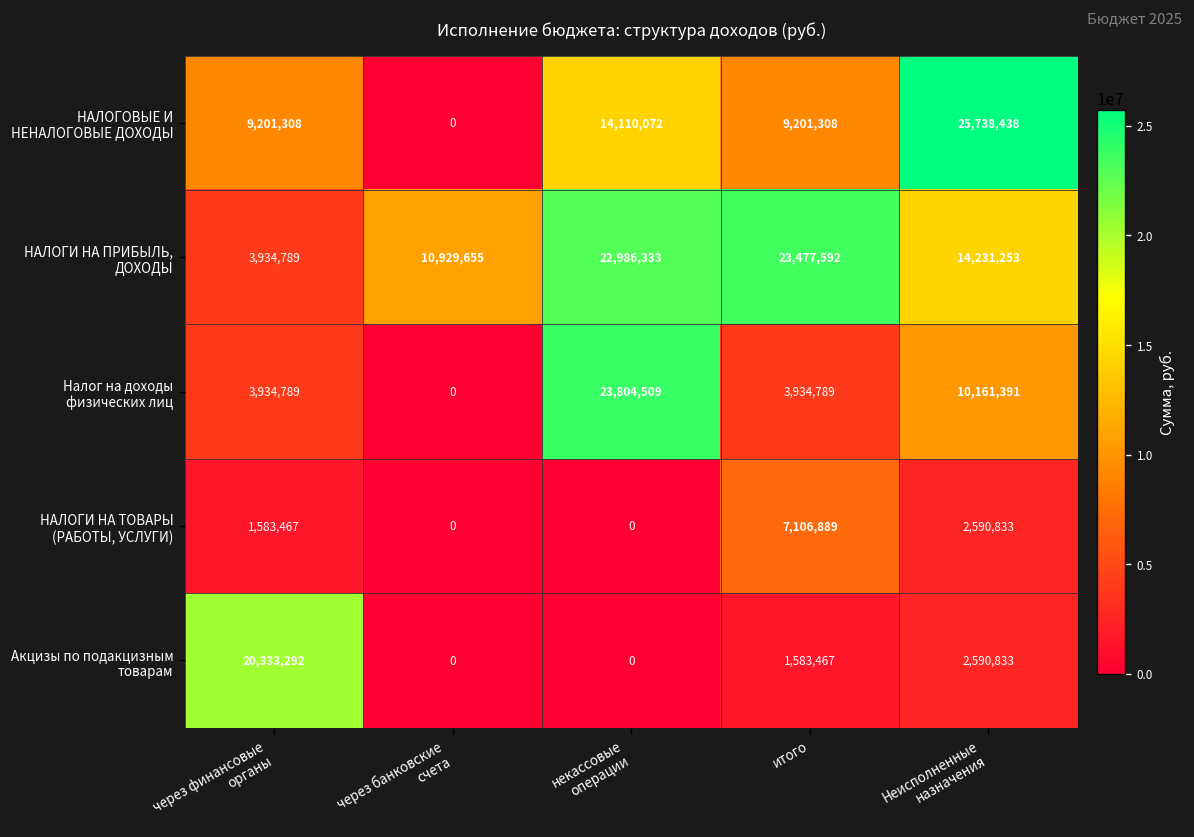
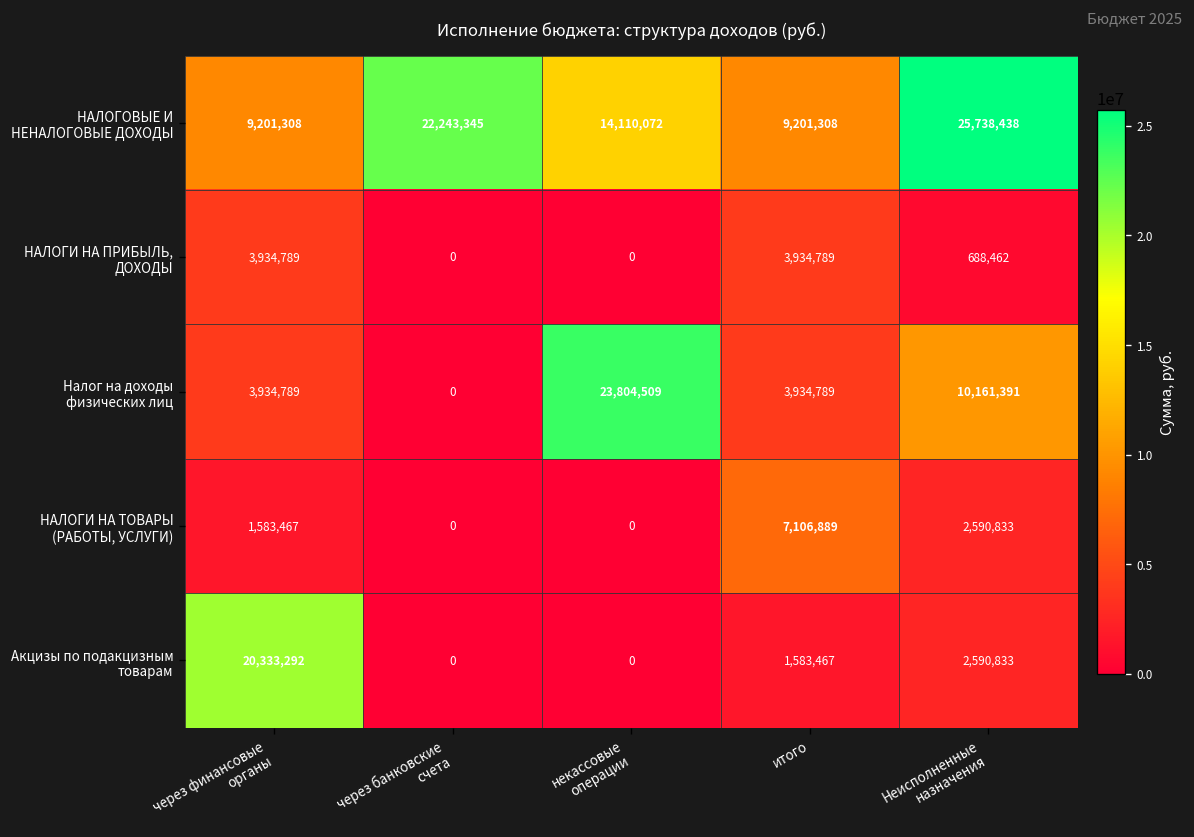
  {
    "НАЛОГОВЫЕ И НЕНАЛОГОВЫЕ ДОХОДЫ": {
      "через финансовые органы": "9,201,308",
-     "через банковские счета": "0",
+     "через банковские счета": "22,243,345",
      "некассовые операции": "14,110,072",
      "итого": "9,201,308",
      "Неисполненные назначения": "25,738,438"
    },
    "НАЛОГИ НА ПРИБЫЛЬ, ДОХОДЫ": {
      "через финансовые органы": "3,934,789",
-     "через банковские счета": "10,929,655",
-     "некассовые операции": "22,986,333",
-     "итого": "23,477,592",
-     "Неисполненные назначения": "14,231,253"
+     "через банковские счета": "0",
+     "некассовые операции": "0",
+     "итого": "3,934,789",
+     "Неисполненные назначения": "688,462"
    },
    "Налог на доходы физических лиц": {
      "через финансовые органы": "3,934,789",
      "через банковские счета": "0",
      "некассовые операции": "23,804,509",
      "итого": "3,934,789",
      "Неисполненные назначения": "10,161,391"
    },
    "НАЛОГИ НА ТОВАРЫ (РАБОТЫ, УСЛУГИ)": {
      "через финансовые органы": "1,583,467",
      "через банковские счета": "0",
      "некассовые операции": "0",
      "итого": "7,106,889",
      "Неисполненные назначения": "2,590,833"
    },
    "Акцизы по подакцизным товарам": {
      "через финансовые органы": "20,333,292",
      "через банковские счета": "0",
      "некассовые операции": "0",
      "итого": "1,583,467",
      "Неисполненные назначения": "2,590,833"
    }
  }
